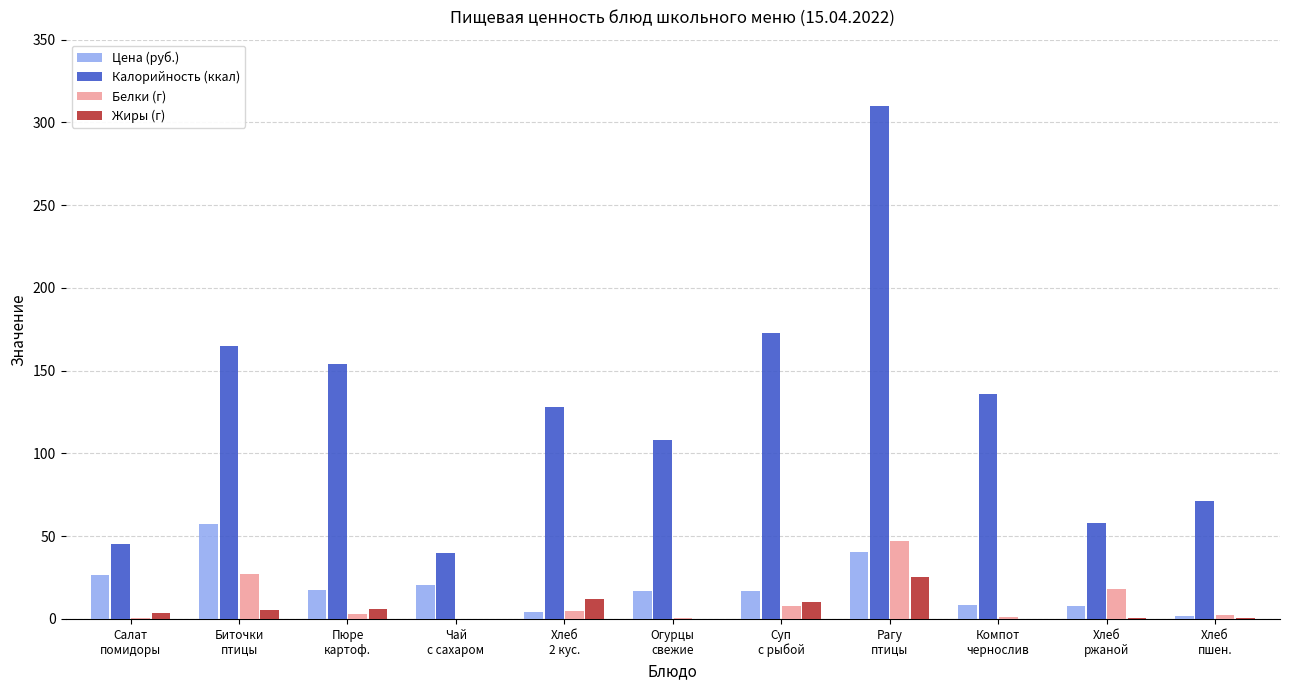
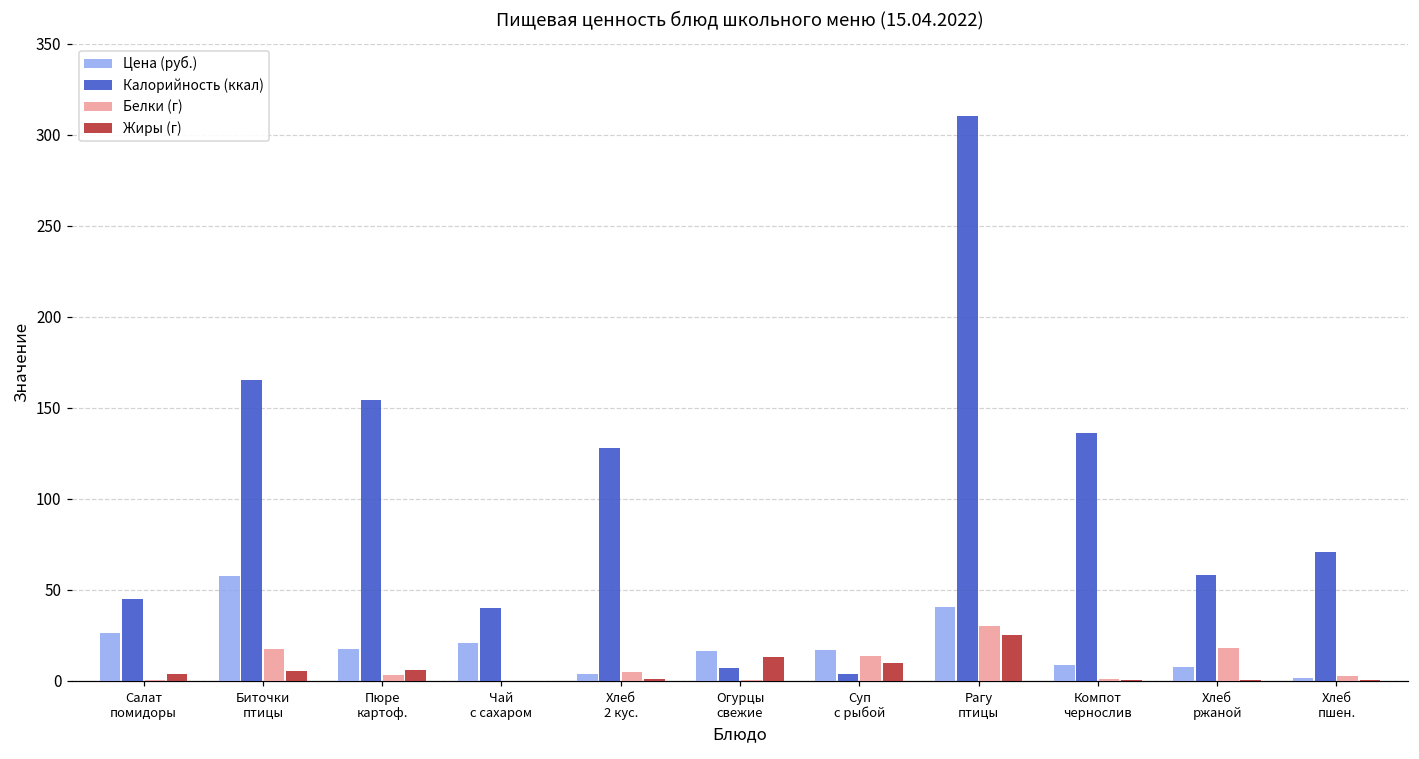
  {
    "Цена (руб.)": {
      "Салат помидоры": 26,
      "Биточки птицы": 57,
      "Пюре картоф.": 18,
      "Чай с сахаром": 21,
      "Хлеб 2 кус.": 4,
      "Огурцы свежие": 17,
      "Суп с рыбой": 17,
      "Рагу птицы": 41,
      "Компот чернослив": 9,
      "Хлеб ржаной": 8
    },
    "Калорийность (ккал)": {
      "Салат помидоры": 45,
      "Биточки птицы": 165,
      "Пюре картоф.": 154,
      "Чай с сахаром": 40,
      "Хлеб 2 кус.": 128,
-     "Огурцы свежие": 108,
-     "Суп с рыбой": 173,
+     "Огурцы свежие": 7,
+     "Суп с рыбой": 4,
      "Рагу птицы": 310,
      "Компот чернослив": 136,
      "Хлеб ржаной": 58,
      "Хлеб пшен.": 71
    },
    "Белки (г)": {
-     "Биточки птицы": 27,
+     "Биточки птицы": 17,
      "Пюре картоф.": 3,
      "Чай с сахаром": 0,
      "Хлеб 2 кус.": 5,
-     "Суп с рыбой": 8,
-     "Рагу птицы": 47,
+     "Суп с рыбой": 13,
+     "Рагу птицы": 30,
      "Хлеб ржаной": 18,
      "Хлеб пшен.": 2
    },
    "Жиры (г)": {
      "Салат помидоры": 4,
      "Биточки птицы": 6,
      "Пюре картоф.": 6,
      "Чай с сахаром": 0,
-     "Хлеб 2 кус.": 12,
-     "Огурцы свежие": 0,
+     "Хлеб 2 кус.": 1,
+     "Огурцы свежие": 13,
      "Суп с рыбой": 10,
      "Рагу птицы": 25
    }
  }
